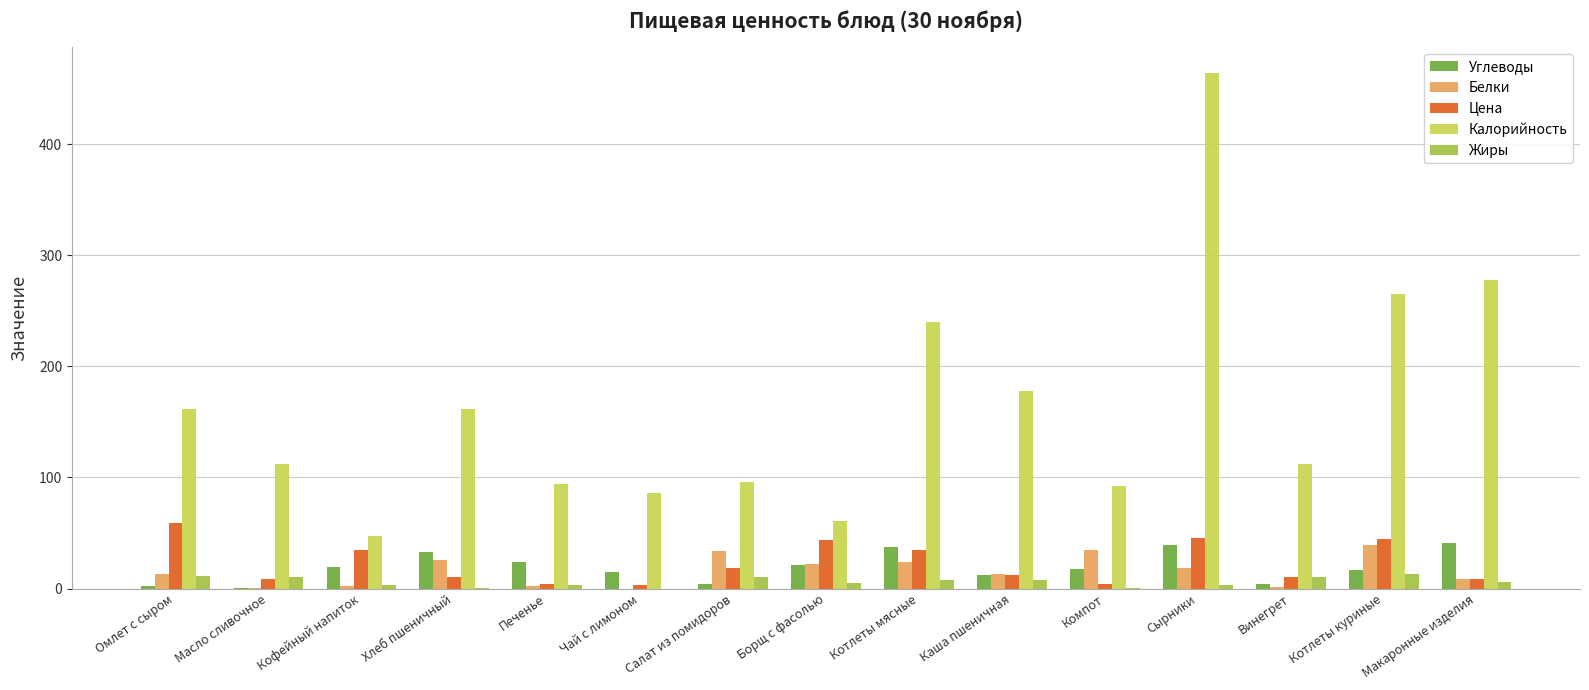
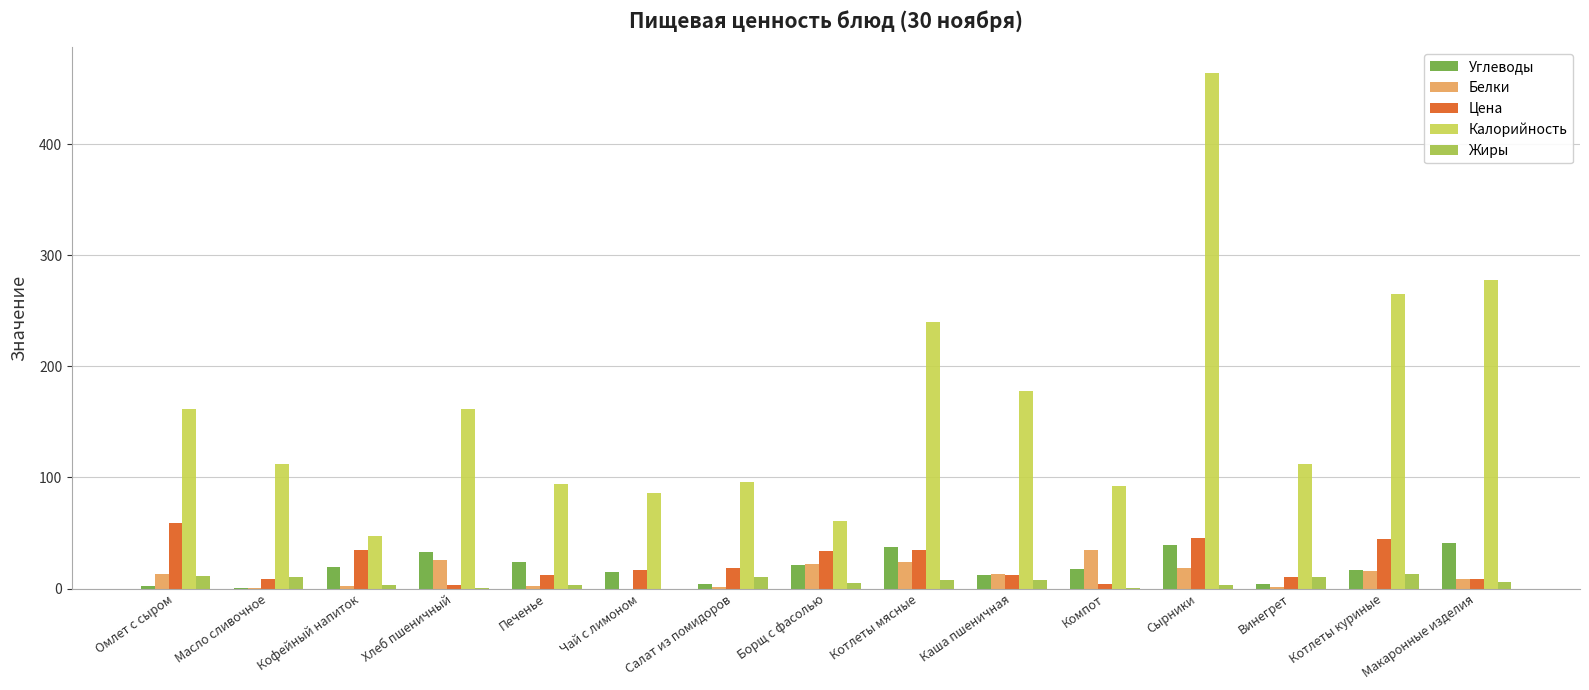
  {
    "Белки": {
      "Омлет с сыром": 13,
      "Кофейный напиток": 3,
      "Хлеб пшеничный": 26,
      "Печенье": 2,
-     "Салат из помидоров": 34,
+     "Салат из помидоров": 1,
      "Борщ с фасолью": 22,
      "Котлеты мясные": 24,
      "Каша пшеничная": 13,
      "Компот": 34,
      "Сырники": 19,
-     "Котлеты куриные": 39,
+     "Котлеты куриные": 16,
      "Макаронные изделия": 9
    },
    "Цена": {
      "Омлет с сыром": 59,
      "Масло сливочное": 9,
      "Кофейный напиток": 35,
-     "Хлеб пшеничный": 11,
-     "Печенье": 4,
-     "Чай с лимоном": 3,
+     "Хлеб пшеничный": 3,
+     "Печенье": 12,
+     "Чай с лимоном": 17,
      "Салат из помидоров": 19,
-     "Борщ с фасолью": 44,
+     "Борщ с фасолью": 34,
      "Котлеты мясные": 35,
      "Каша пшеничная": 12,
      "Компот": 4,
      "Сырники": 46,
      "Винегрет": 11,
      "Котлеты куриные": 45,
      "Макаронные изделия": 9
    }
  }
